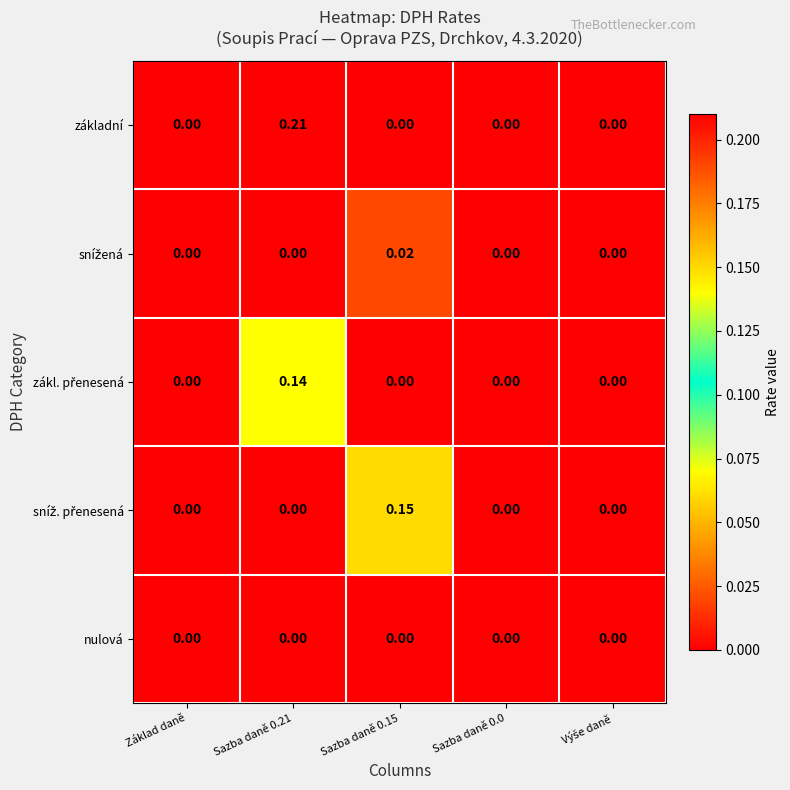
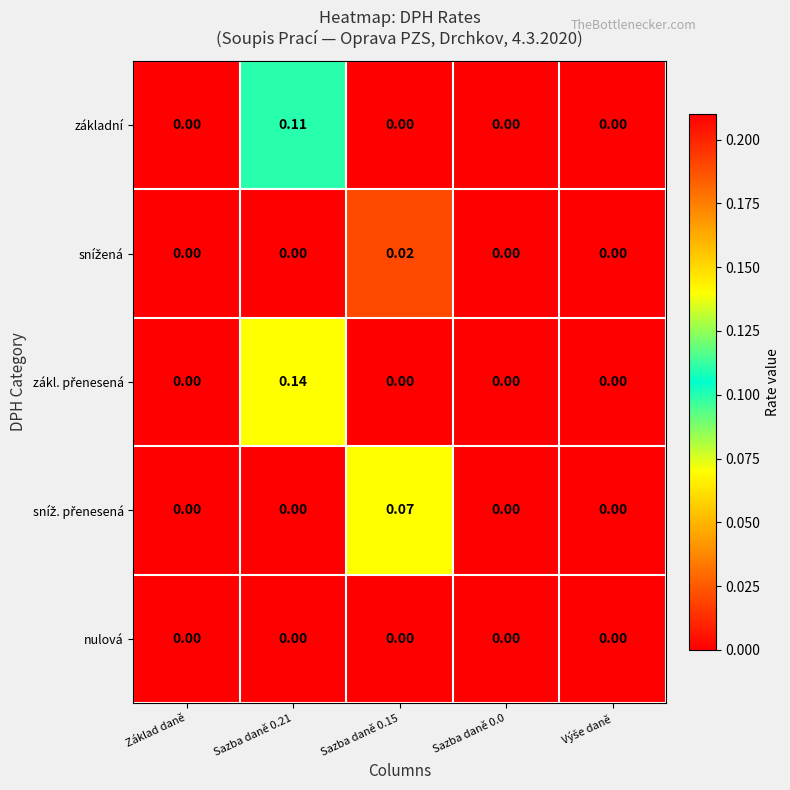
  {
    "základní": {
      "Základ daně": 0.00,
-     "Sazba daně 0.21": 0.21,
+     "Sazba daně 0.21": 0.11,
      "Sazba daně 0.15": 0.00,
      "Sazba daně 0.0": 0.00,
      "Výše daně": 0.00
    },
    "snížená": {
      "Základ daně": 0.00,
      "Sazba daně 0.21": 0.00,
      "Sazba daně 0.15": 0.02,
      "Sazba daně 0.0": 0.00,
      "Výše daně": 0.00
    },
    "zákl. přenesená": {
      "Základ daně": 0.00,
      "Sazba daně 0.21": 0.14,
      "Sazba daně 0.15": 0.00,
      "Sazba daně 0.0": 0.00,
      "Výše daně": 0.00
    },
    "sníž. přenesená": {
      "Základ daně": 0.00,
      "Sazba daně 0.21": 0.00,
-     "Sazba daně 0.15": 0.15,
+     "Sazba daně 0.15": 0.07,
      "Sazba daně 0.0": 0.00,
      "Výše daně": 0.00
    },
    "nulová": {
      "Základ daně": 0.00,
      "Sazba daně 0.21": 0.00,
      "Sazba daně 0.15": 0.00,
      "Sazba daně 0.0": 0.00,
      "Výše daně": 0.00
    }
  }
